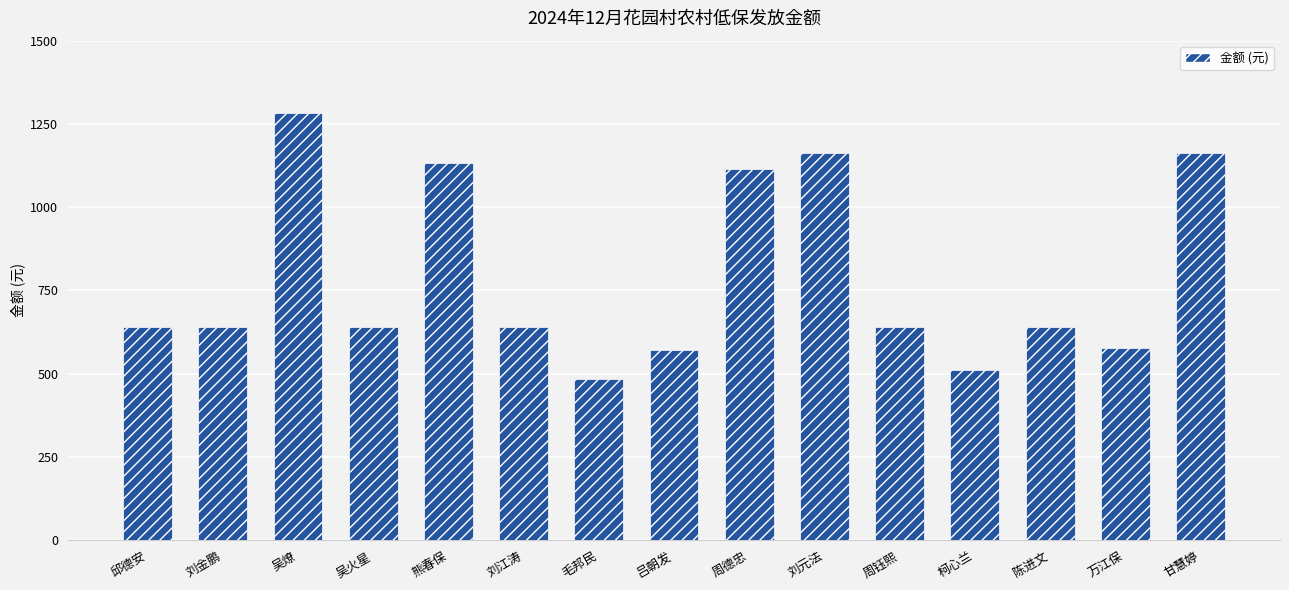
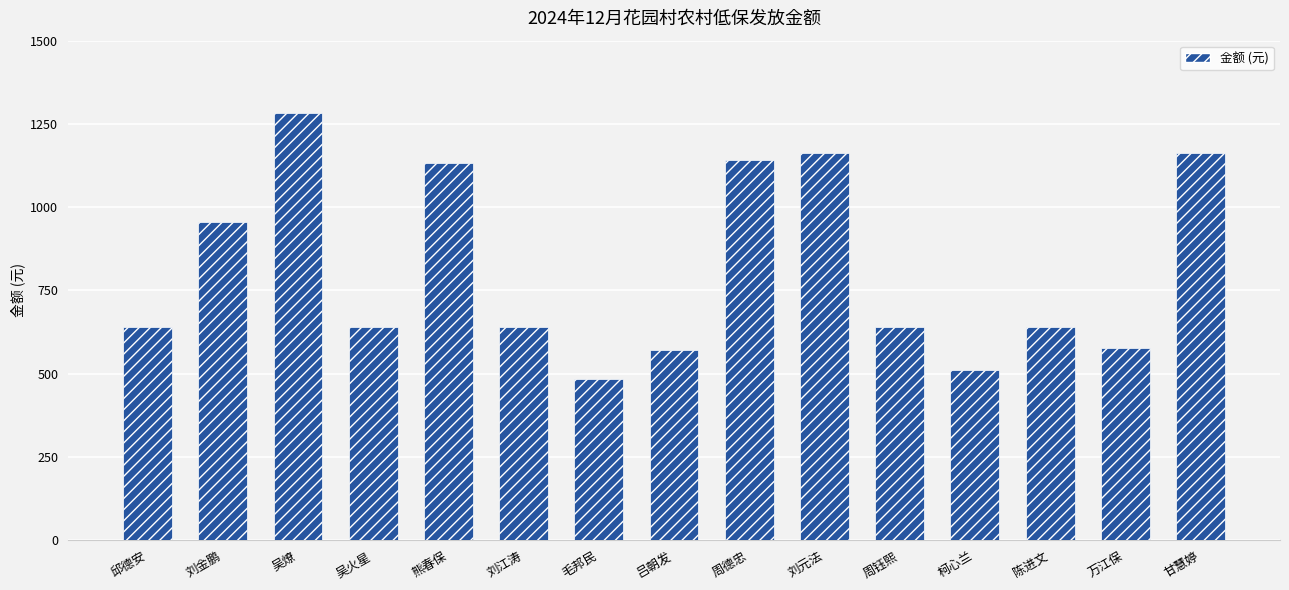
  {
    "邱德安": 640,
-   "刘金鹏": 640,
+   "刘金鹏": 960,
    "吴燎": 1280,
    "吴火星": 640,
    "熊春保": 1130,
    "刘江涛": 640,
    "毛邦民": 480,
    "吕朝发": 570,
-   "周德忠": 1110,
+   "周德忠": 1140,
    "刘元法": 1160,
    "周钰熙": 640,
    "柯心兰": 510,
    "陈进文": 640,
    "万江保": 580,
    "甘慧婷": 1160
  }
